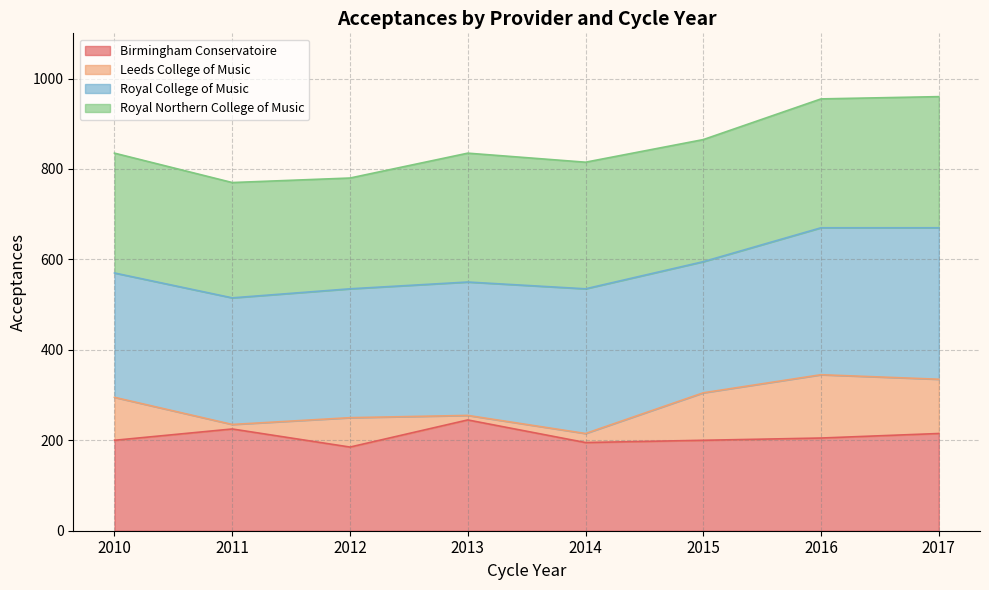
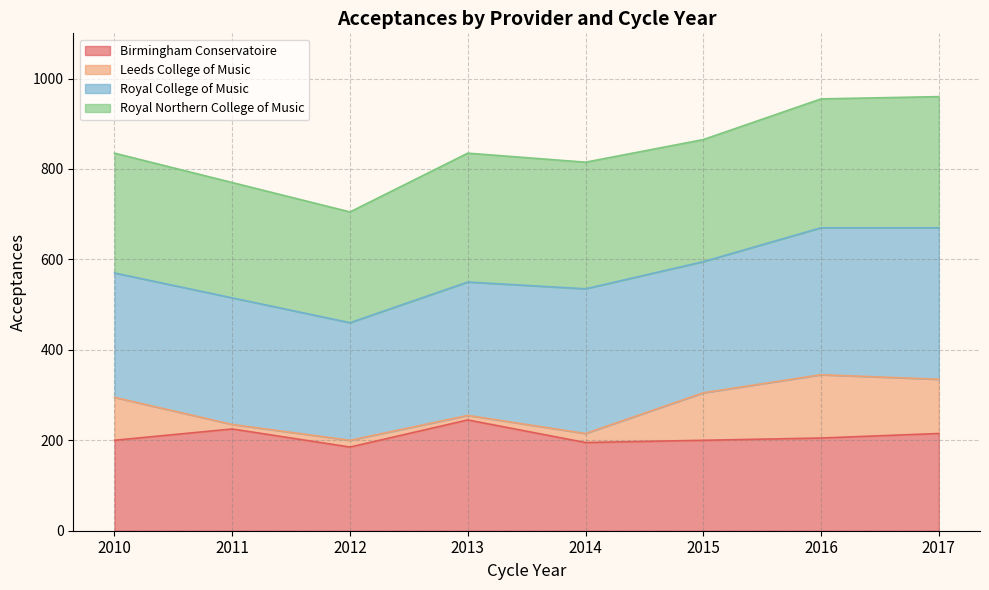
  {
    "Birmingham Conservatoire": {
      "2010": 200,
      "2011": 230,
      "2012": 190,
      "2013": 250,
      "2014": 200,
      "2015": 200,
      "2016": 210,
      "2017": 220
    },
    "Leeds College of Music": {
      "2010": 100,
      "2011": 10,
-     "2012": 70,
+     "2012": 20,
      "2013": 10,
      "2014": 20,
      "2015": 110,
      "2016": 140,
      "2017": 120
    },
    "Royal College of Music": {
      "2010": 280,
      "2011": 280,
-     "2012": 290,
+     "2012": 260,
      "2013": 300,
      "2014": 320,
      "2015": 290,
      "2016": 330,
      "2017": 340
    },
    "Royal Northern College of Music": {
      "2010": 270,
      "2011": 260,
      "2012": 250,
      "2013": 290,
      "2014": 280,
      "2015": 270,
      "2016": 290,
      "2017": 290
    }
  }
